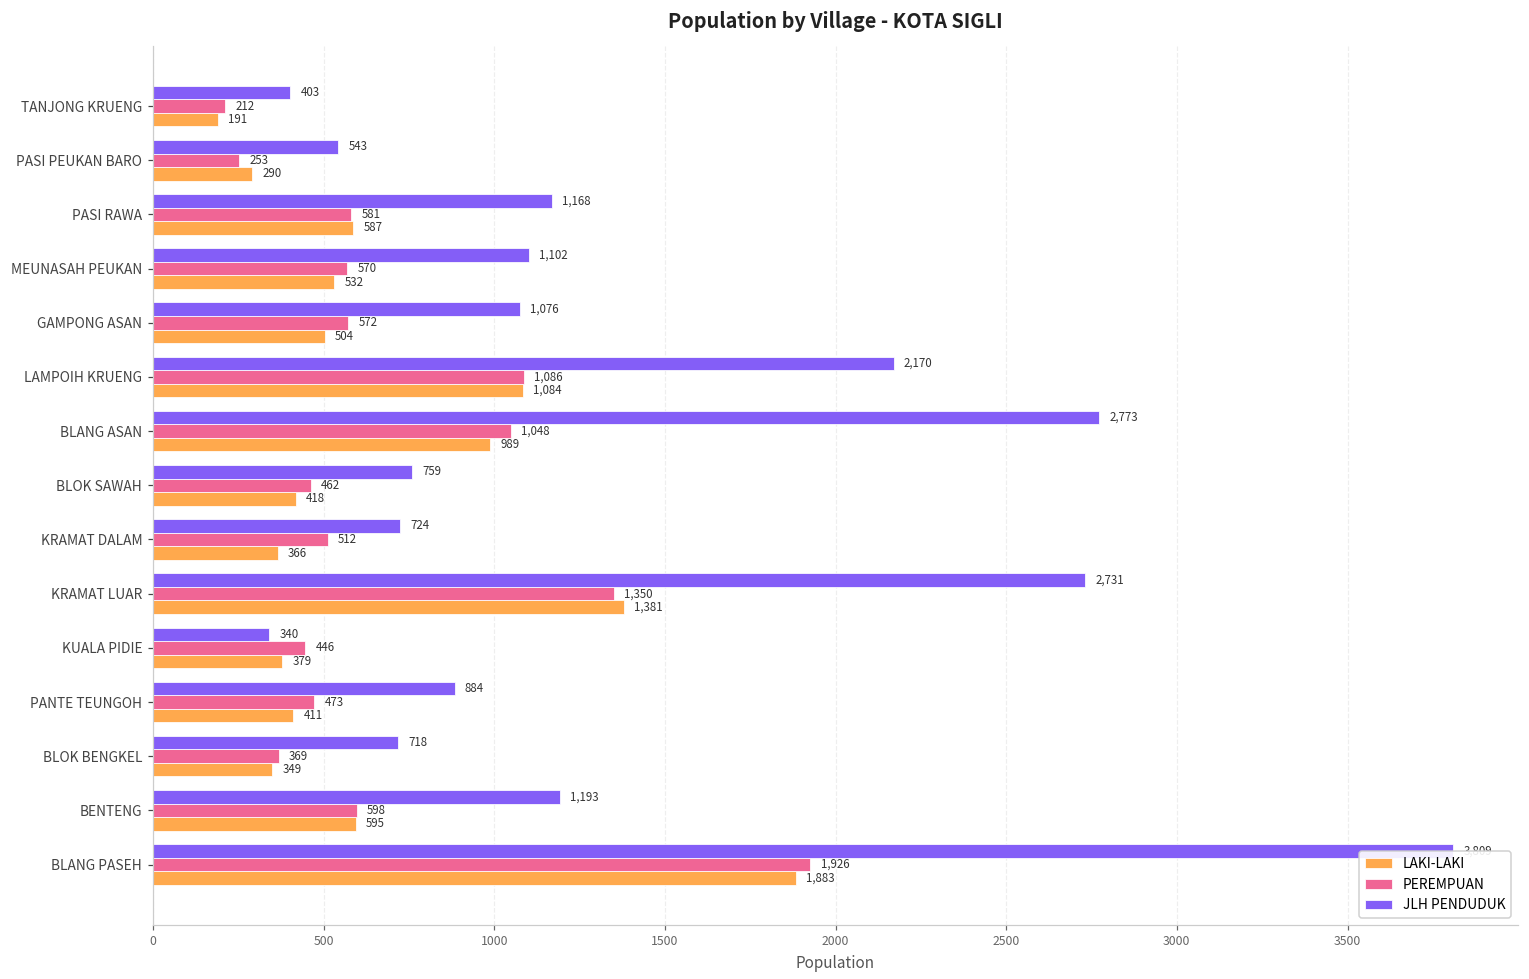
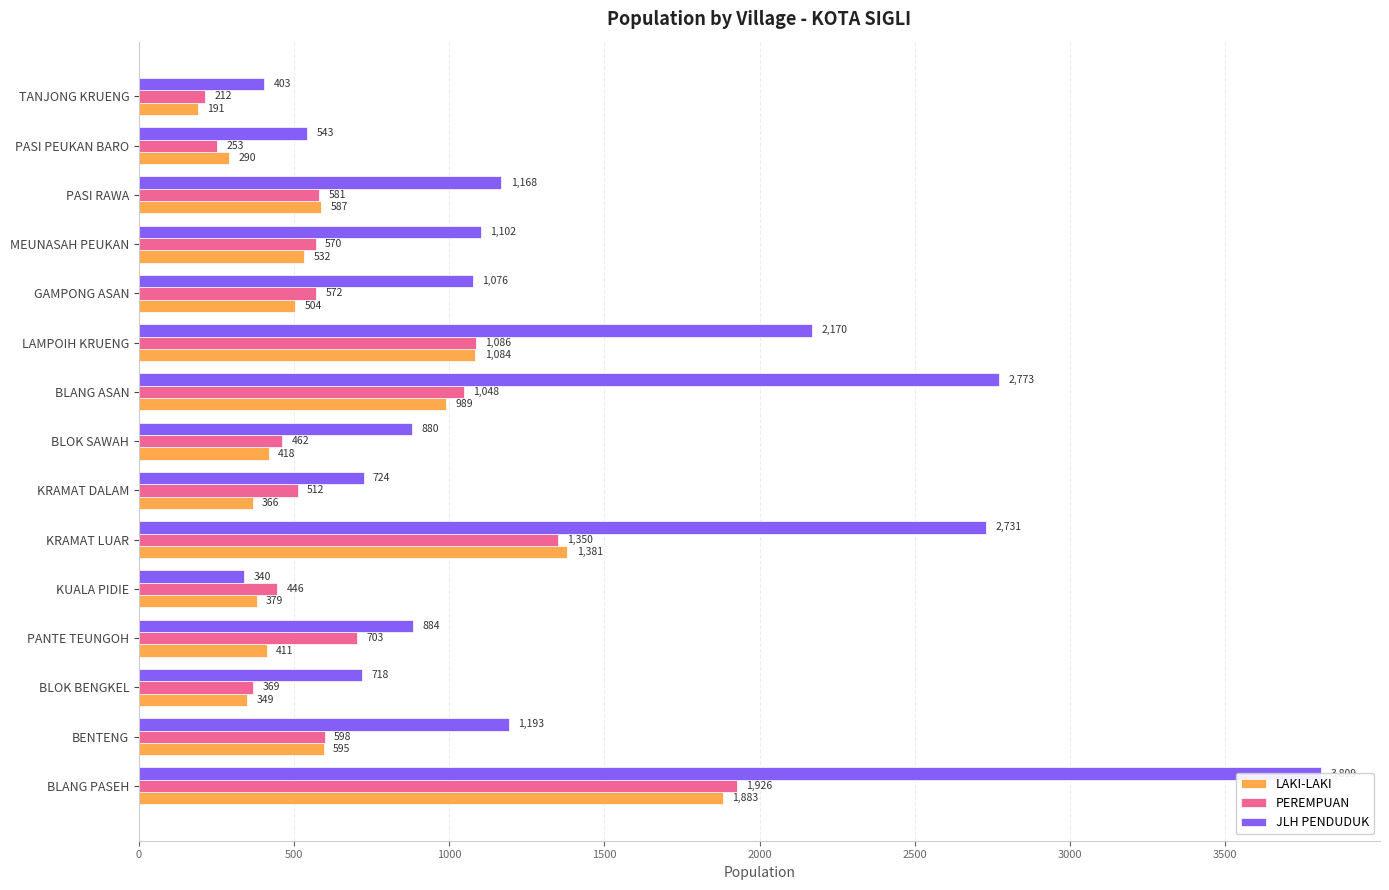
  {
    "LAKI-LAKI": {
      "TANJONG KRUENG": "191",
      "PASI PEUKAN BARO": "290",
      "PASI RAWA": "587",
      "MEUNASAH PEUKAN": "532",
      "GAMPONG ASAN": "504",
      "LAMPOIH KRUENG": "1,084",
      "BLANG ASAN": "989",
      "BLOK SAWAH": "418",
      "KRAMAT DALAM": "366",
      "KRAMAT LUAR": "1,381",
      "KUALA PIDIE": "379",
      "PANTE TEUNGOH": "411",
      "BLOK BENGKEL": "349",
      "BENTENG": "595",
      "BLANG PASEH": "1,883"
    },
    "PEREMPUAN": {
      "TANJONG KRUENG": "212",
      "PASI PEUKAN BARO": "253",
      "PASI RAWA": "581",
      "MEUNASAH PEUKAN": "570",
      "GAMPONG ASAN": "572",
      "LAMPOIH KRUENG": "1,086",
      "BLANG ASAN": "1,048",
      "BLOK SAWAH": "462",
      "KRAMAT DALAM": "512",
      "KRAMAT LUAR": "1,350",
      "KUALA PIDIE": "446",
-     "PANTE TEUNGOH": "473",
+     "PANTE TEUNGOH": "703",
      "BLOK BENGKEL": "369",
      "BENTENG": "598",
      "BLANG PASEH": "1,926"
    },
    "JLH PENDUDUK": {
      "TANJONG KRUENG": "403",
      "PASI PEUKAN BARO": "543",
      "PASI RAWA": "1,168",
      "MEUNASAH PEUKAN": "1,102",
      "GAMPONG ASAN": "1,076",
      "LAMPOIH KRUENG": "2,170",
      "BLANG ASAN": "2,773",
-     "BLOK SAWAH": "759",
+     "BLOK SAWAH": "880",
      "KRAMAT DALAM": "724",
      "KRAMAT LUAR": "2,731",
      "KUALA PIDIE": "340",
      "PANTE TEUNGOH": "884",
      "BLOK BENGKEL": "718",
      "BENTENG": "1,193"
    }
  }
